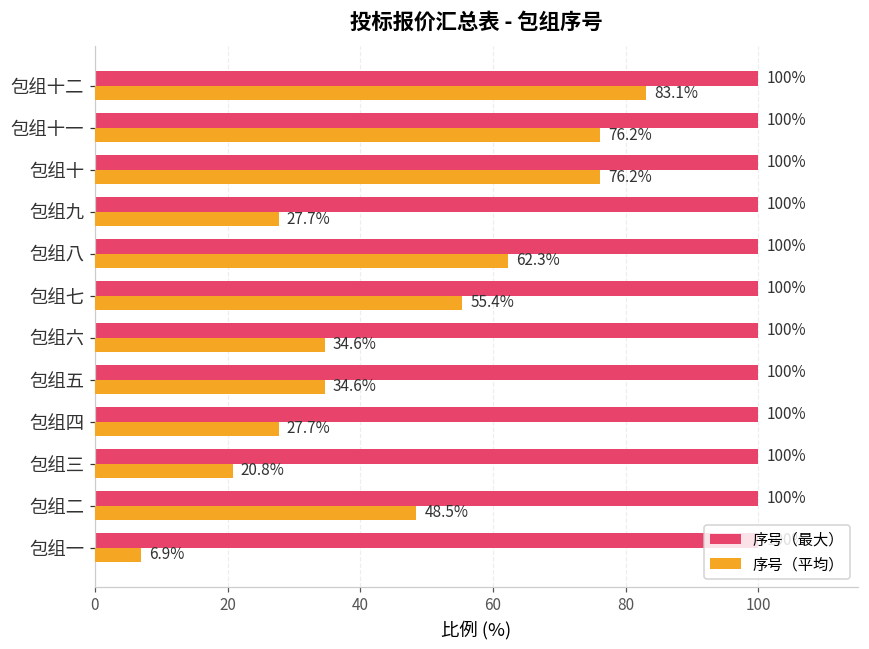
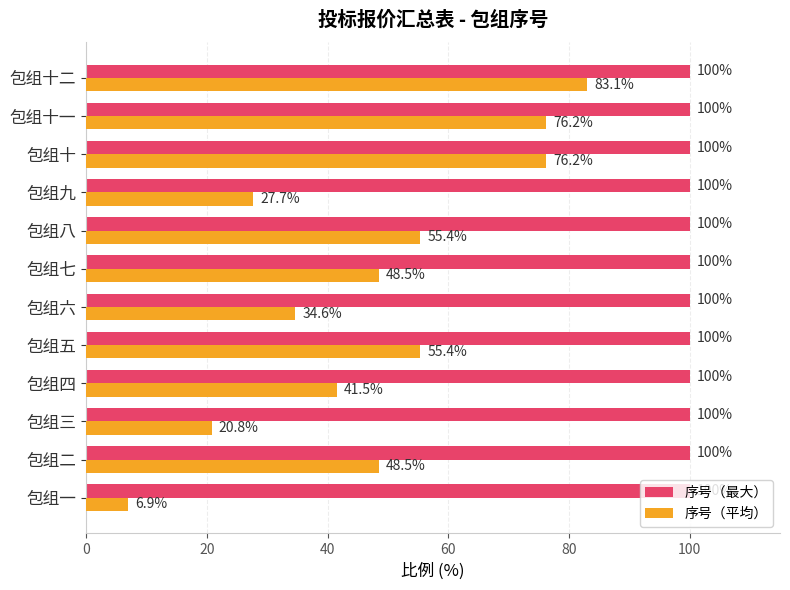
  {
    "序号（最大）": {
      "包组十二": "100%",
      "包组十一": "100%",
      "包组十": "100%",
      "包组九": "100%",
      "包组八": "100%",
      "包组七": "100%",
      "包组六": "100%",
      "包组五": "100%",
      "包组四": "100%",
      "包组三": "100%",
      "包组二": "100%"
    },
    "序号（平均）": {
      "包组十二": "83.1%",
      "包组十一": "76.2%",
      "包组十": "76.2%",
      "包组九": "27.7%",
-     "包组八": "62.3%",
-     "包组七": "55.4%",
+     "包组八": "55.4%",
+     "包组七": "48.5%",
      "包组六": "34.6%",
-     "包组五": "34.6%",
-     "包组四": "27.7%",
+     "包组五": "55.4%",
+     "包组四": "41.5%",
      "包组三": "20.8%",
      "包组二": "48.5%",
      "包组一": "6.9%"
    }
  }
